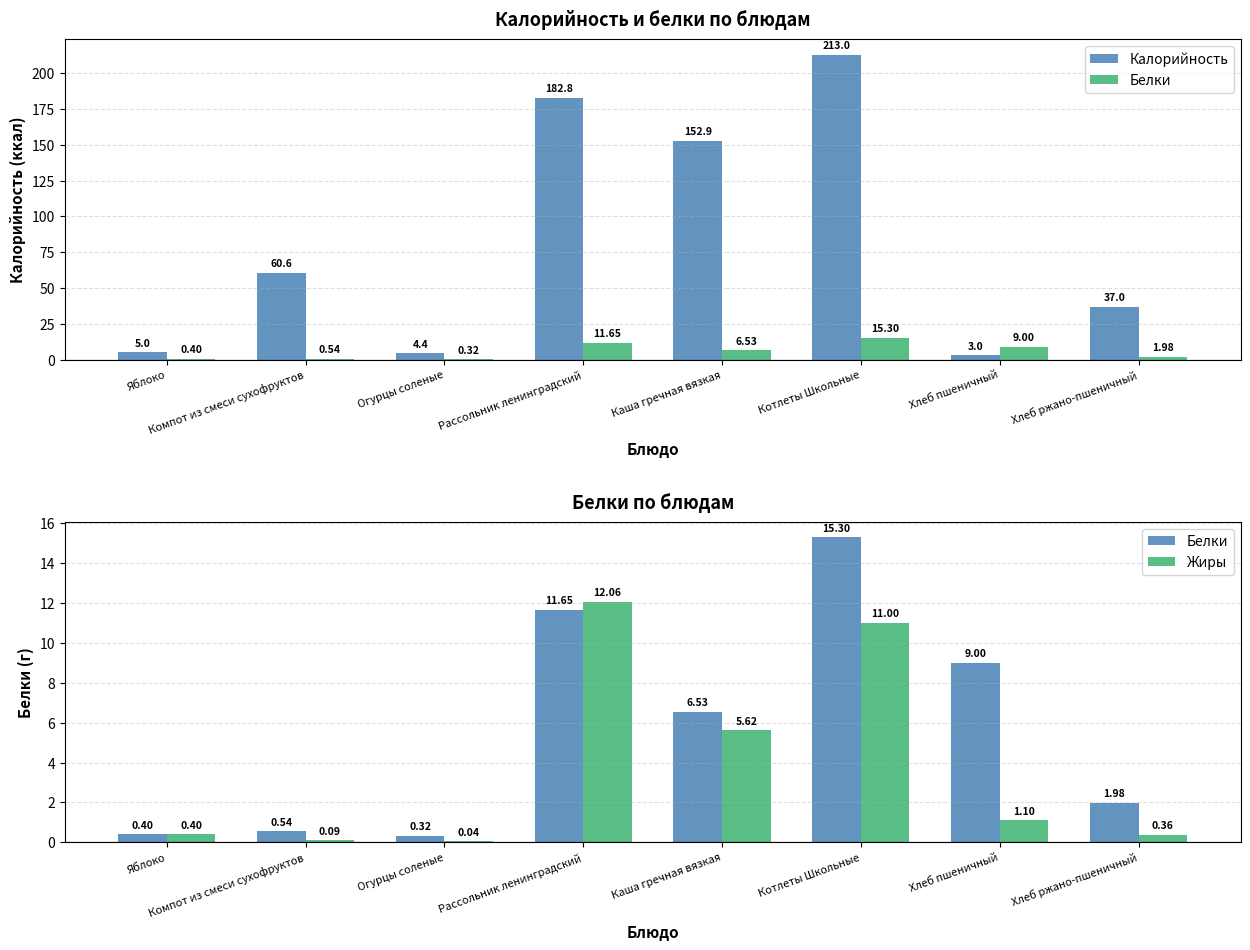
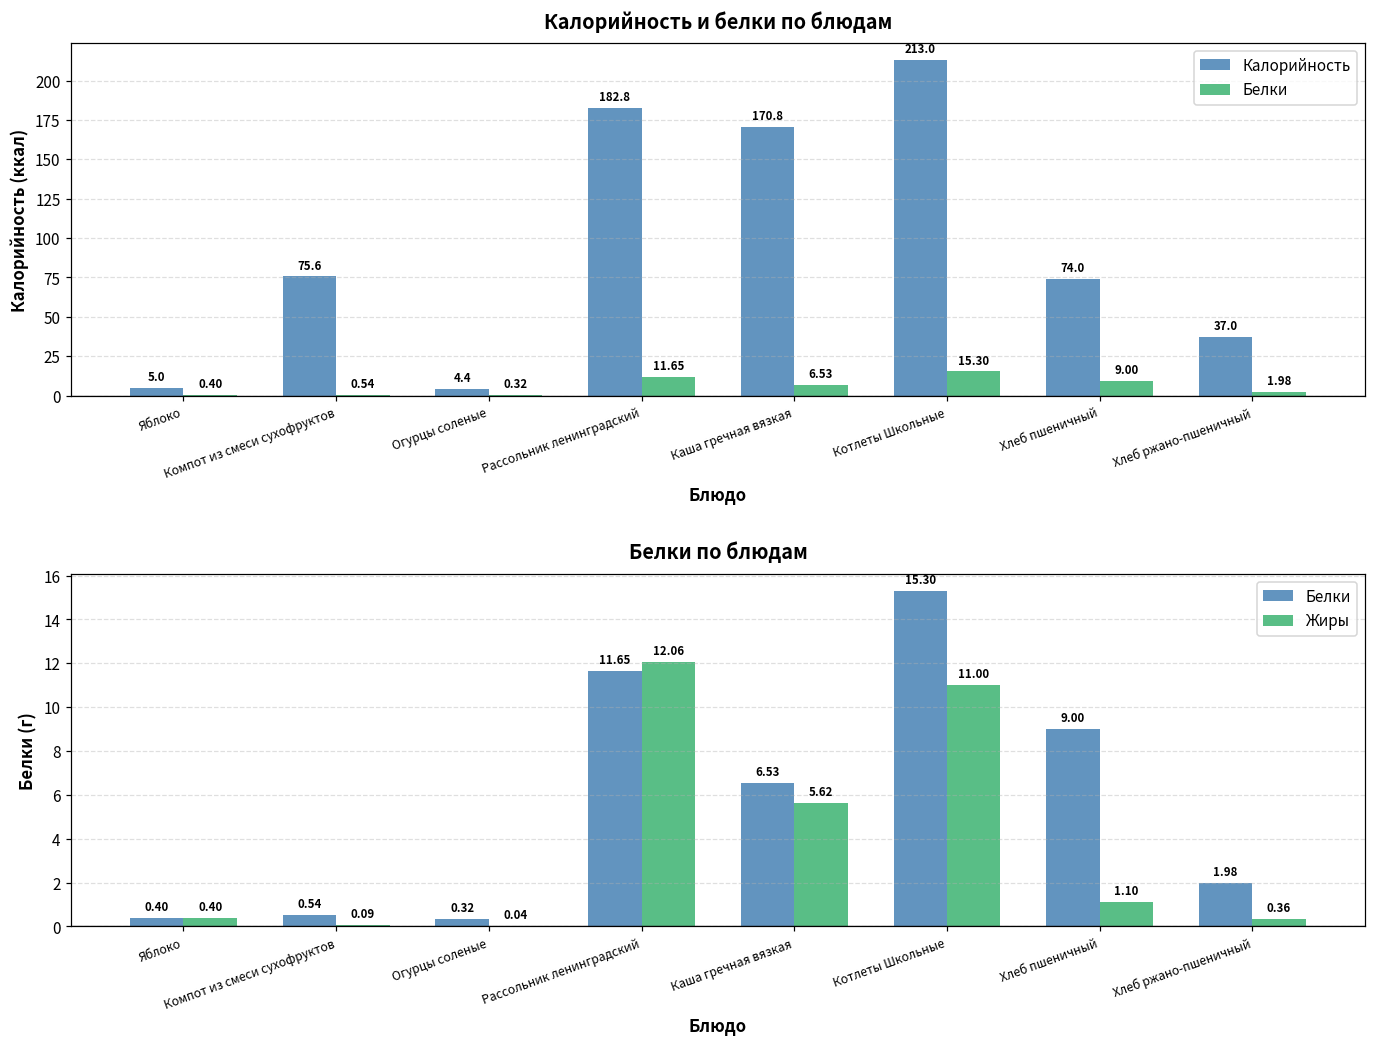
  {
    "Калорийность и белки по блюдам": {
      "Калорийность": {
        "Яблоко": 5.0,
-       "Компот из смеси сухофруктов": 60.6,
+       "Компот из смеси сухофруктов": 75.6,
        "Огурцы соленые": 4.4,
        "Рассольник ленинградский": 182.8,
-       "Каша гречная вязкая": 152.9,
+       "Каша гречная вязкая": 170.8,
        "Котлеты Школьные": 213.0,
-       "Хлеб пшеничный": 3.0,
+       "Хлеб пшеничный": 74.0,
        "Хлеб ржано-пшеничный": 37.0
      }
    },
    "Белки по блюдам": {
      "Белки": {
        "Яблоко": 0.40,
        "Компот из смеси сухофруктов": 0.54,
        "Огурцы соленые": 0.32,
        "Рассольник ленинградский": 11.65,
        "Каша гречная вязкая": 6.53,
        "Котлеты Школьные": 15.30,
        "Хлеб пшеничный": 9.00,
        "Хлеб ржано-пшеничный": 1.98
      },
      "Жиры": {
        "Яблоко": 0.40,
        "Компот из смеси сухофруктов": 0.09,
        "Огурцы соленые": 0.04,
        "Рассольник ленинградский": 12.06,
        "Каша гречная вязкая": 5.62,
        "Котлеты Школьные": 11.00,
        "Хлеб пшеничный": 1.10,
        "Хлеб ржано-пшеничный": 0.36
      }
    }
  }
